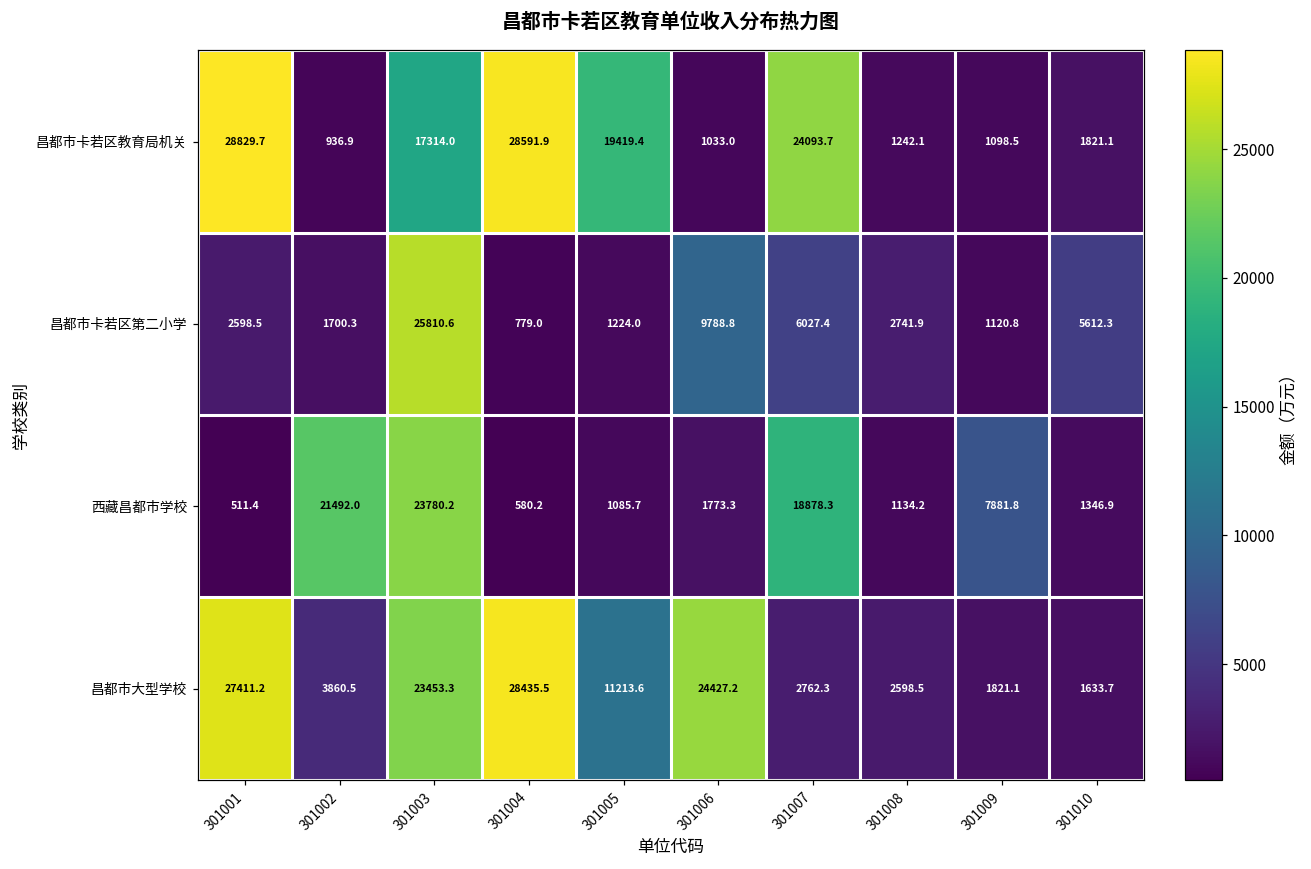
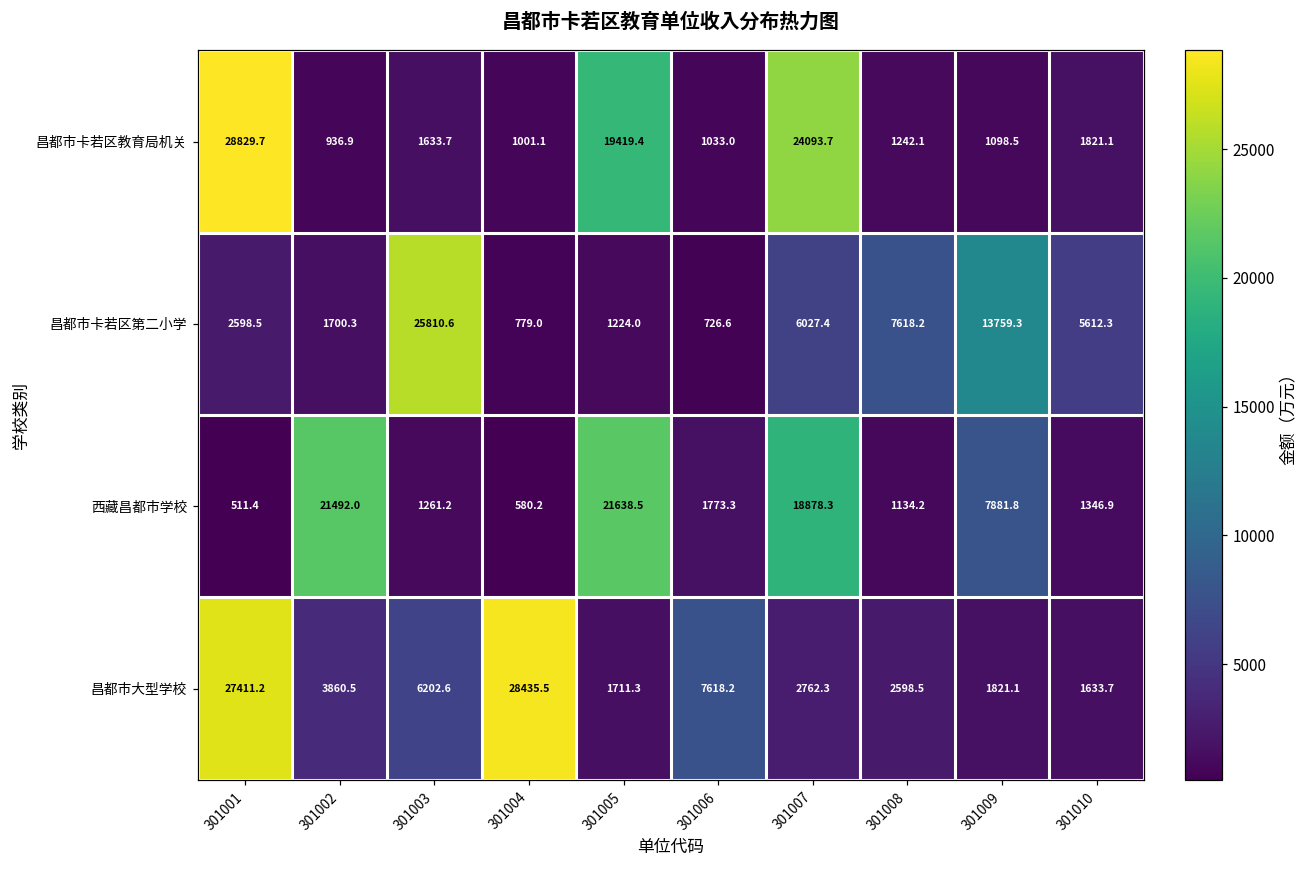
  {
    "昌都市卡若区教育局机关": {
      "301001": 28829.7,
      "301002": 936.9,
-     "301003": 17314.0,
-     "301004": 28591.9,
+     "301003": 1633.7,
+     "301004": 1001.1,
      "301005": 19419.4,
      "301006": 1033.0,
      "301007": 24093.7,
      "301008": 1242.1,
      "301009": 1098.5,
      "301010": 1821.1
    },
    "昌都市卡若区第二小学": {
      "301001": 2598.5,
      "301002": 1700.3,
      "301003": 25810.6,
      "301004": 779.0,
      "301005": 1224.0,
-     "301006": 9788.8,
+     "301006": 726.6,
      "301007": 6027.4,
-     "301008": 2741.9,
-     "301009": 1120.8,
+     "301008": 7618.2,
+     "301009": 13759.3,
      "301010": 5612.3
    },
    "西藏昌都市学校": {
      "301001": 511.4,
      "301002": 21492.0,
-     "301003": 23780.2,
+     "301003": 1261.2,
      "301004": 580.2,
-     "301005": 1085.7,
+     "301005": 21638.5,
      "301006": 1773.3,
      "301007": 18878.3,
      "301008": 1134.2,
      "301009": 7881.8,
      "301010": 1346.9
    },
    "昌都市大型学校": {
      "301001": 27411.2,
      "301002": 3860.5,
-     "301003": 23453.3,
+     "301003": 6202.6,
      "301004": 28435.5,
-     "301005": 11213.6,
-     "301006": 24427.2,
+     "301005": 1711.3,
+     "301006": 7618.2,
      "301007": 2762.3,
      "301008": 2598.5,
      "301009": 1821.1,
      "301010": 1633.7
    }
  }
